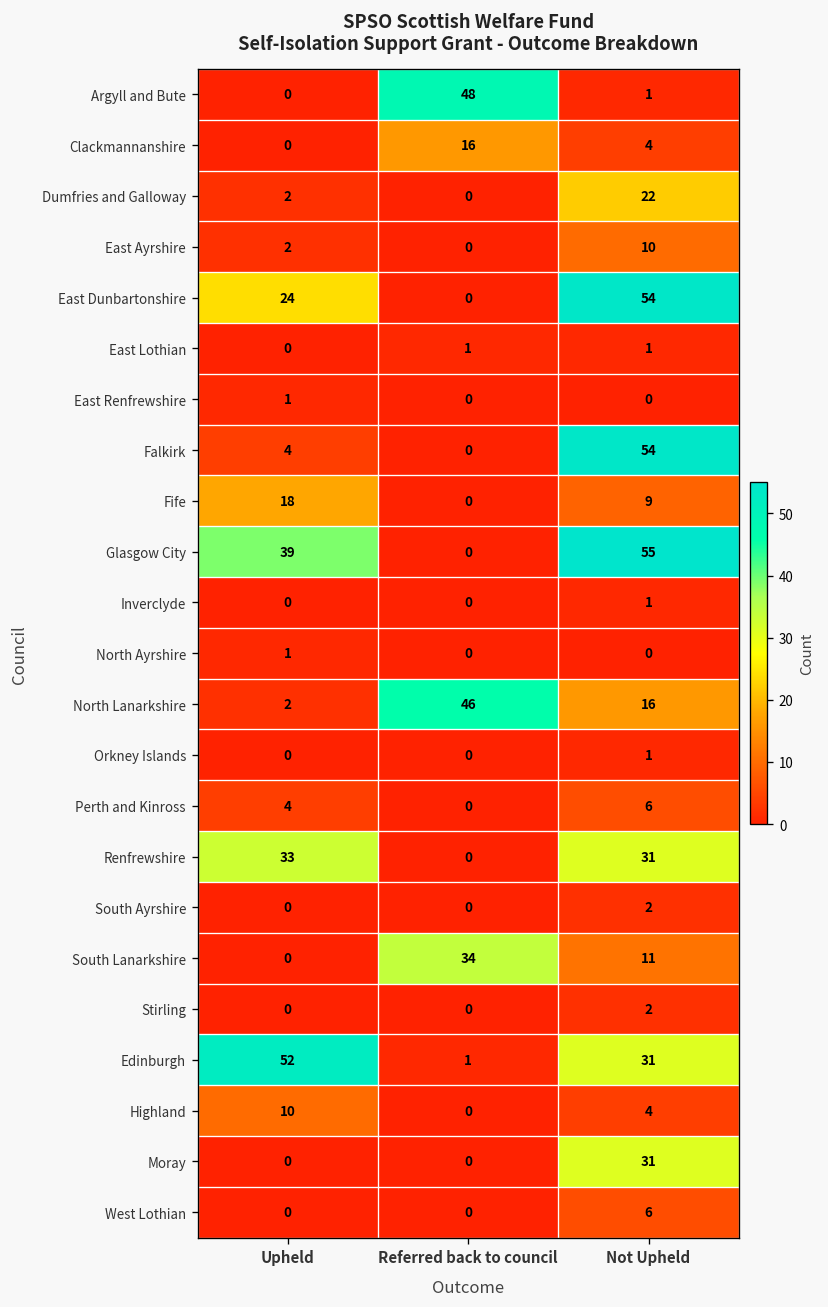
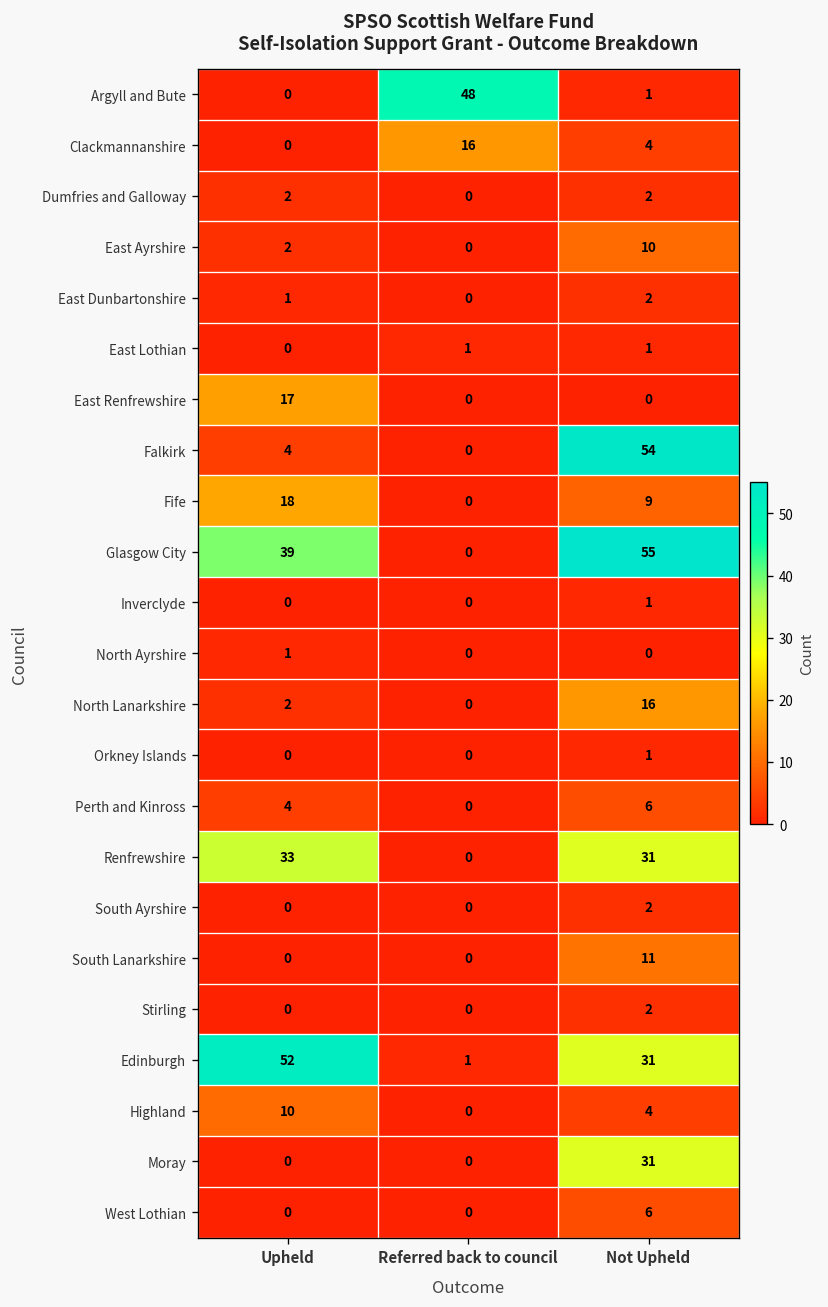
  {
    "Argyll and Bute": {
      "Upheld": 0,
      "Referred back to council": 48,
      "Not Upheld": 1
    },
    "Clackmannanshire": {
      "Upheld": 0,
      "Referred back to council": 16,
      "Not Upheld": 4
    },
    "Dumfries and Galloway": {
      "Upheld": 2,
      "Referred back to council": 0,
-     "Not Upheld": 22
+     "Not Upheld": 2
    },
    "East Ayrshire": {
      "Upheld": 2,
      "Referred back to council": 0,
      "Not Upheld": 10
    },
    "East Dunbartonshire": {
-     "Upheld": 24,
+     "Upheld": 1,
      "Referred back to council": 0,
-     "Not Upheld": 54
+     "Not Upheld": 2
    },
    "East Lothian": {
      "Upheld": 0,
      "Referred back to council": 1,
      "Not Upheld": 1
    },
    "East Renfrewshire": {
-     "Upheld": 1,
+     "Upheld": 17,
      "Referred back to council": 0,
      "Not Upheld": 0
    },
    "Falkirk": {
      "Upheld": 4,
      "Referred back to council": 0,
      "Not Upheld": 54
    },
    "Fife": {
      "Upheld": 18,
      "Referred back to council": 0,
      "Not Upheld": 9
    },
    "Glasgow City": {
      "Upheld": 39,
      "Referred back to council": 0,
      "Not Upheld": 55
    },
    "Inverclyde": {
      "Upheld": 0,
      "Referred back to council": 0,
      "Not Upheld": 1
    },
    "North Ayrshire": {
      "Upheld": 1,
      "Referred back to council": 0,
      "Not Upheld": 0
    },
    "North Lanarkshire": {
      "Upheld": 2,
-     "Referred back to council": 46,
+     "Referred back to council": 0,
      "Not Upheld": 16
    },
    "Orkney Islands": {
      "Upheld": 0,
      "Referred back to council": 0,
      "Not Upheld": 1
    },
    "Perth and Kinross": {
      "Upheld": 4,
      "Referred back to council": 0,
      "Not Upheld": 6
    },
    "Renfrewshire": {
      "Upheld": 33,
      "Referred back to council": 0,
      "Not Upheld": 31
    },
    "South Ayrshire": {
      "Upheld": 0,
      "Referred back to council": 0,
      "Not Upheld": 2
    },
    "South Lanarkshire": {
      "Upheld": 0,
-     "Referred back to council": 34,
+     "Referred back to council": 0,
      "Not Upheld": 11
    },
    "Stirling": {
      "Upheld": 0,
      "Referred back to council": 0,
      "Not Upheld": 2
    },
    "Edinburgh": {
      "Upheld": 52,
      "Referred back to council": 1,
      "Not Upheld": 31
    },
    "Highland": {
      "Upheld": 10,
      "Referred back to council": 0,
      "Not Upheld": 4
    },
    "Moray": {
      "Upheld": 0,
      "Referred back to council": 0,
      "Not Upheld": 31
    },
    "West Lothian": {
      "Upheld": 0,
      "Referred back to council": 0,
      "Not Upheld": 6
    }
  }
